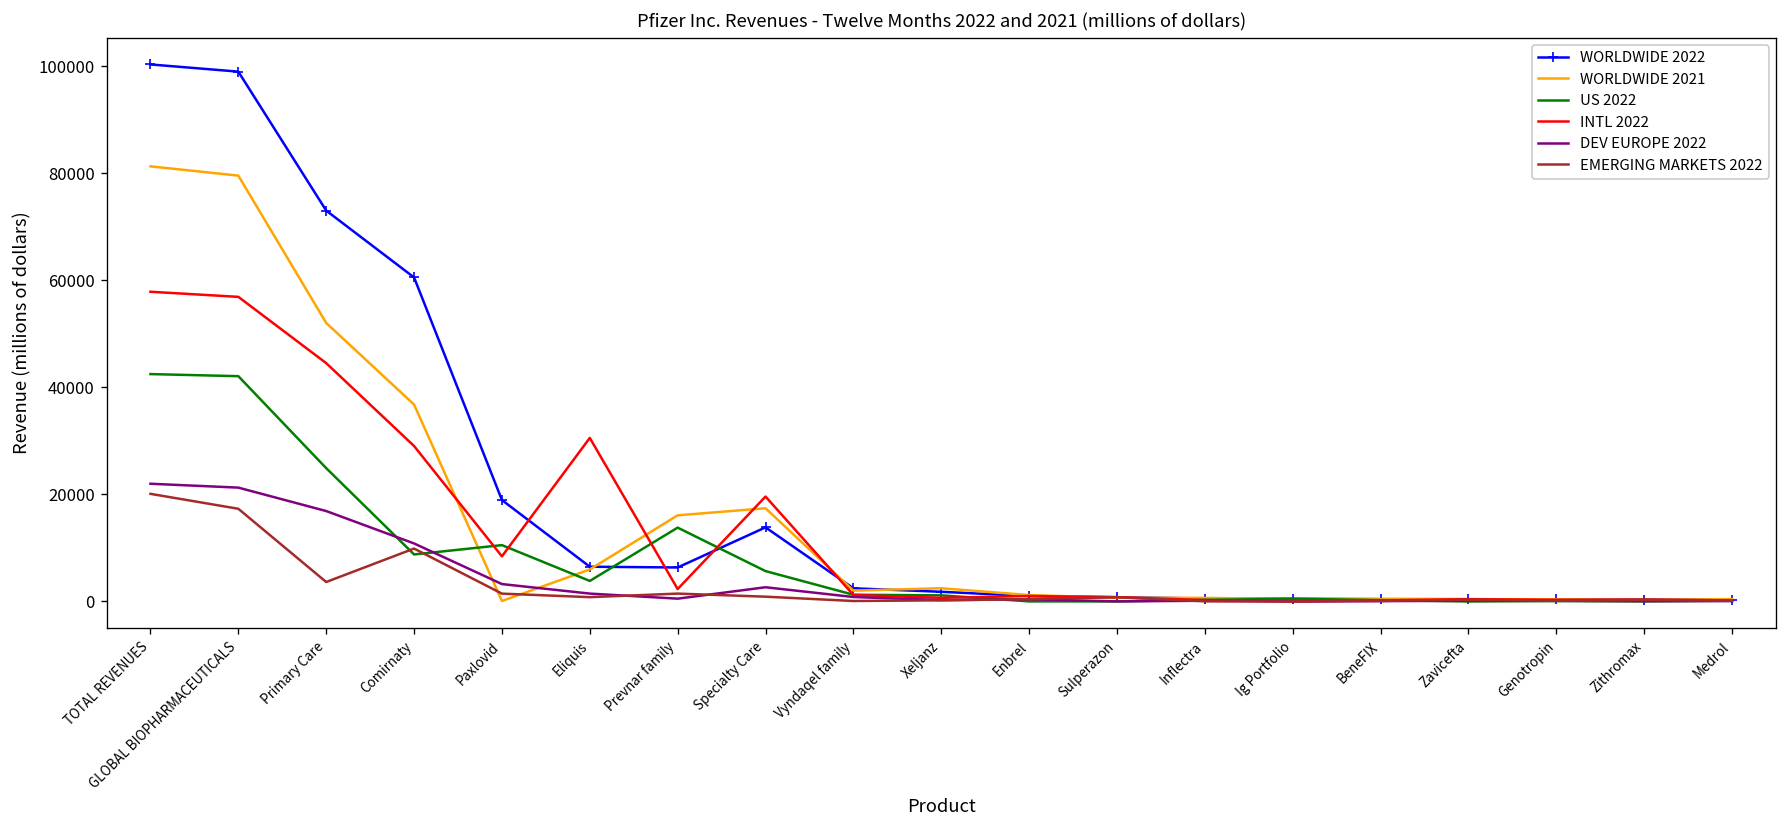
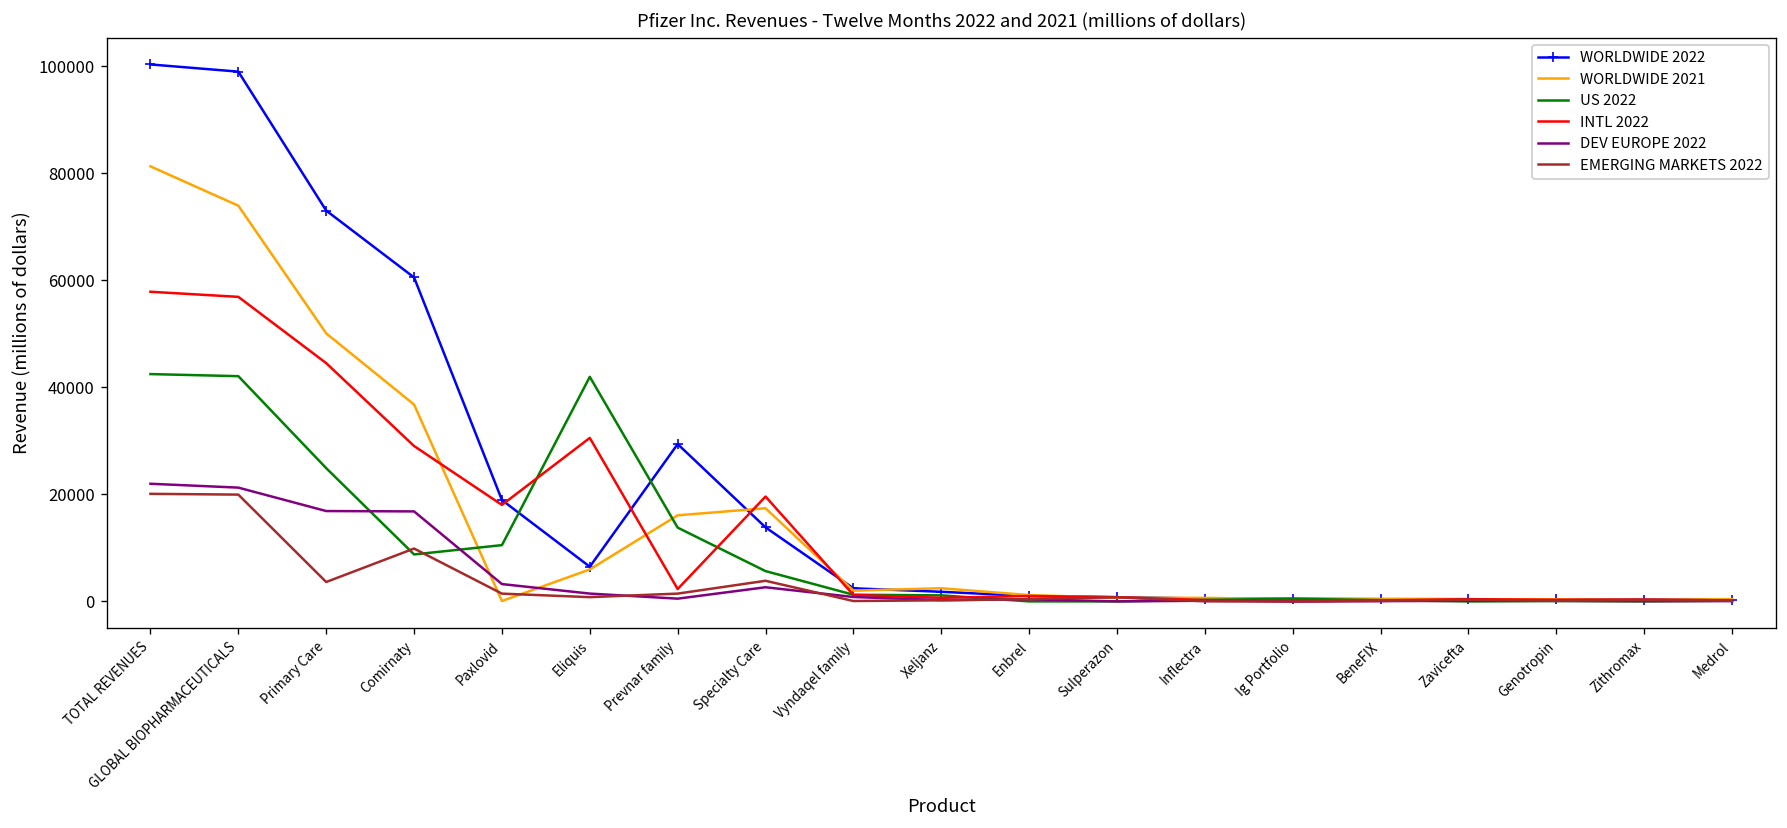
  {
    "WORLDWIDE 2022": {
      "TOTAL REVENUES": 100000,
      "GLOBAL BIOPHARMACEUTICALS": 99000,
      "Primary Care": 73000,
      "Comirnaty": 61000,
      "Paxlovid": 19000,
-     "Prevnar family": 6000,
+     "Prevnar family": 29000,
      "Specialty Care": 14000,
      "Xeljanz": 2000
    },
    "WORLDWIDE 2021": {
      "TOTAL REVENUES": 81000,
-     "GLOBAL BIOPHARMACEUTICALS": 80000,
-     "Primary Care": 52000,
+     "GLOBAL BIOPHARMACEUTICALS": 74000,
+     "Primary Care": 50000,
      "Comirnaty": 37000,
      "Paxlovid": 0,
      "Prevnar family": 16000,
      "Specialty Care": 17000,
      "Xeljanz": 2000
    },
    "US 2022": {
      "TOTAL REVENUES": 42000,
      "GLOBAL BIOPHARMACEUTICALS": 42000,
      "Primary Care": 25000,
      "Comirnaty": 9000,
      "Paxlovid": 11000,
-     "Eliquis": 4000,
+     "Eliquis": 42000,
      "Prevnar family": 14000,
      "Specialty Care": 6000
    },
    "INTL 2022": {
      "TOTAL REVENUES": 58000,
      "GLOBAL BIOPHARMACEUTICALS": 57000,
      "Primary Care": 45000,
      "Comirnaty": 29000,
-     "Paxlovid": 8000,
+     "Paxlovid": 18000,
      "Eliquis": 31000,
      "Prevnar family": 2000,
      "Specialty Care": 20000
    },
    "DEV EUROPE 2022": {
      "TOTAL REVENUES": 22000,
      "GLOBAL BIOPHARMACEUTICALS": 21000,
      "Primary Care": 17000,
-     "Comirnaty": 11000,
+     "Comirnaty": 17000,
      "Paxlovid": 3000,
      "Eliquis": 1000,
      "Prevnar family": 1000,
      "Specialty Care": 3000
    },
    "EMERGING MARKETS 2022": {
      "TOTAL REVENUES": 20000,
-     "GLOBAL BIOPHARMACEUTICALS": 17000,
+     "GLOBAL BIOPHARMACEUTICALS": 20000,
      "Primary Care": 4000,
      "Comirnaty": 10000,
      "Paxlovid": 1000,
      "Eliquis": 1000,
      "Prevnar family": 1000,
-     "Specialty Care": 1000,
+     "Specialty Care": 4000,
      "Vyndaqel family": 0
    }
  }
